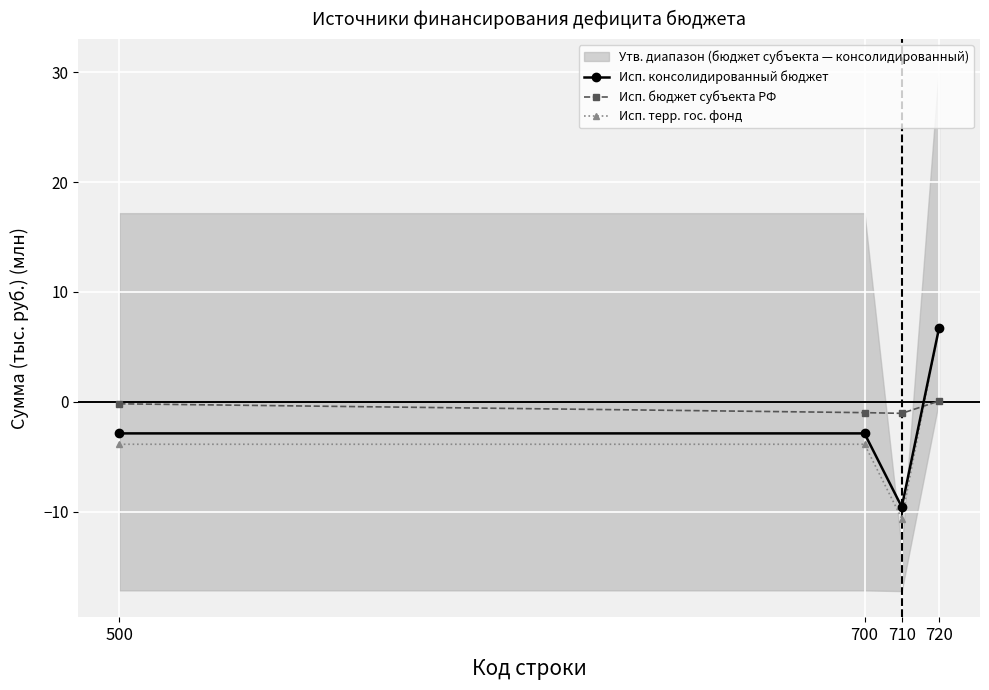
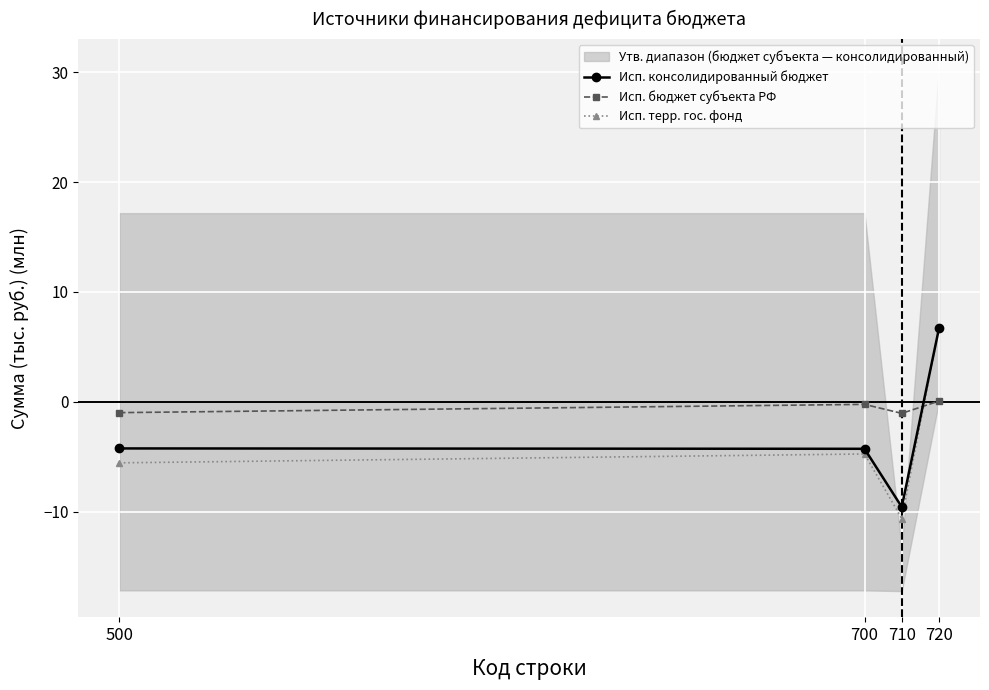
  {
    "Исп. консолидированный бюджет": {
-     "500": -2.9,
-     "700": -2.9,
+     "500": -4.3,
+     "700": -4.3,
      "710": -9.6
    },
    "Исп. бюджет субъекта РФ": {
-     "500": -0.2,
-     "700": -1.0,
+     "500": -1.0,
+     "700": -0.2,
      "710": -1.1,
      "720": 0.1
    },
    "Исп. терр. гос. фонд": {
-     "500": -3.9,
-     "700": -3.9,
+     "500": -5.6,
+     "700": -4.8,
      "710": -10.6
    }
  }
